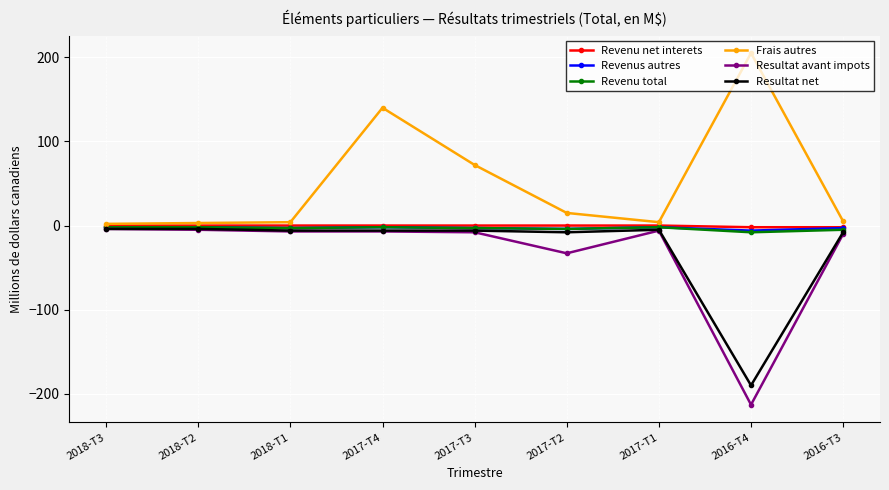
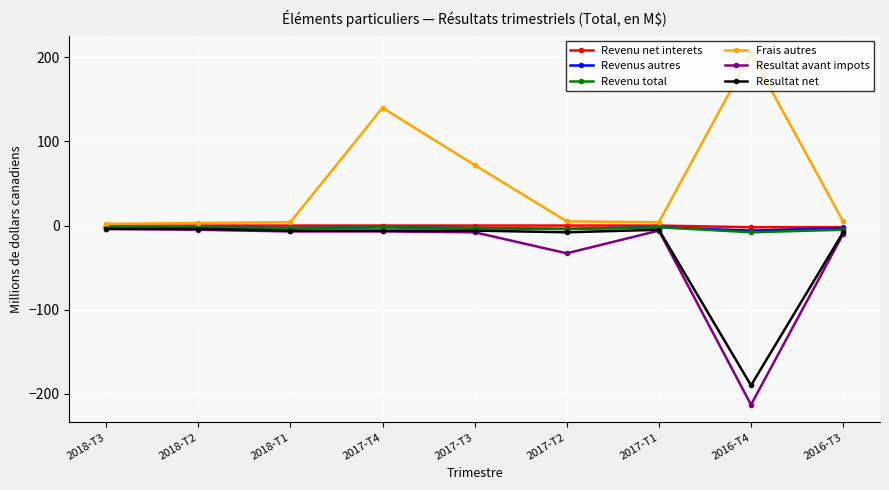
  {
    "Revenu net interets": {
      "2018-T1": 0,
      "2017-T3": 0,
      "2017-T2": 0,
      "2016-T4": 0
    },
    "Frais autres": {
      "2018-T1": 0,
      "2017-T4": 140,
      "2017-T3": 70,
-     "2017-T2": 20,
+     "2017-T2": 10,
      "2017-T1": 0,
      "2016-T3": 10
    },
    "Resultat avant impots": {
      "2017-T2": -30,
      "2016-T4": -210
    },
    "Resultat net": {
      "2017-T2": -10,
      "2016-T4": -190
    }
  }
